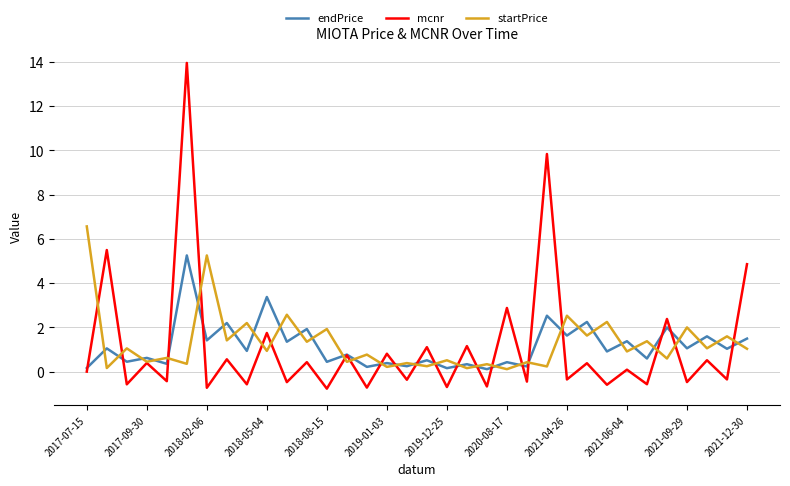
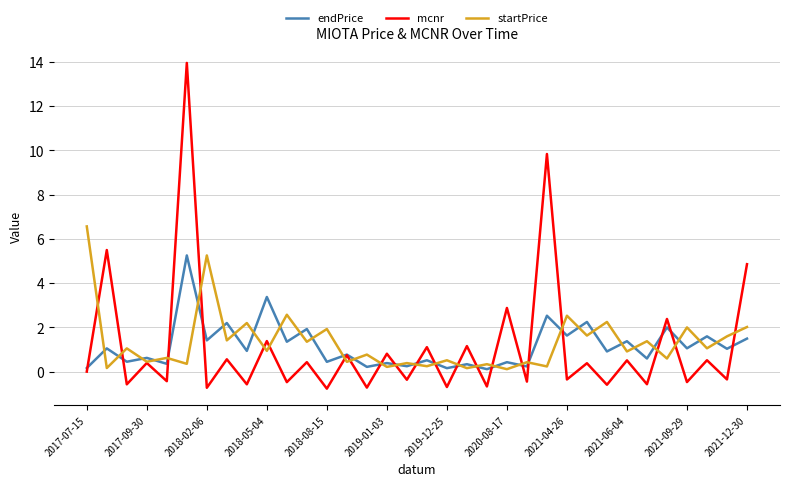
  {
    "endPrice": {
      "2017-07-15": 0.2,
      "2017-09-30": 0.6,
      "2018-02-06": 1.4,
      "2018-05-04": 3.4,
      "2018-08-15": 0.4,
      "2019-01-03": 0.4,
      "2019-12-25": 0.2,
      "2020-08-17": 0.4,
      "2021-04-26": 1.6,
      "2021-06-04": 1.4,
      "2021-09-29": 1.1,
      "2021-12-30": 1.5
    },
    "mcnr": {
      "2017-07-15": 0.0,
      "2018-02-06": -0.7,
-     "2018-05-04": 1.7,
+     "2018-05-04": 1.4,
      "2018-08-15": -0.8,
      "2019-01-03": 0.8,
      "2019-12-25": -0.7,
      "2020-08-17": 2.9,
      "2021-04-26": -0.4,
-     "2021-06-04": 0.1,
+     "2021-06-04": 0.5,
      "2021-09-29": -0.5,
      "2021-12-30": 4.9
    },
    "startPrice": {
      "2017-07-15": 6.6,
      "2018-02-06": 5.2,
      "2018-05-04": 0.9,
      "2018-08-15": 1.9,
      "2019-01-03": 0.2,
      "2019-12-25": 0.5,
      "2020-08-17": 0.1,
      "2021-04-26": 2.5,
      "2021-06-04": 0.9,
      "2021-09-29": 2.0,
-     "2021-12-30": 1.0
+     "2021-12-30": 2.0
    }
  }
